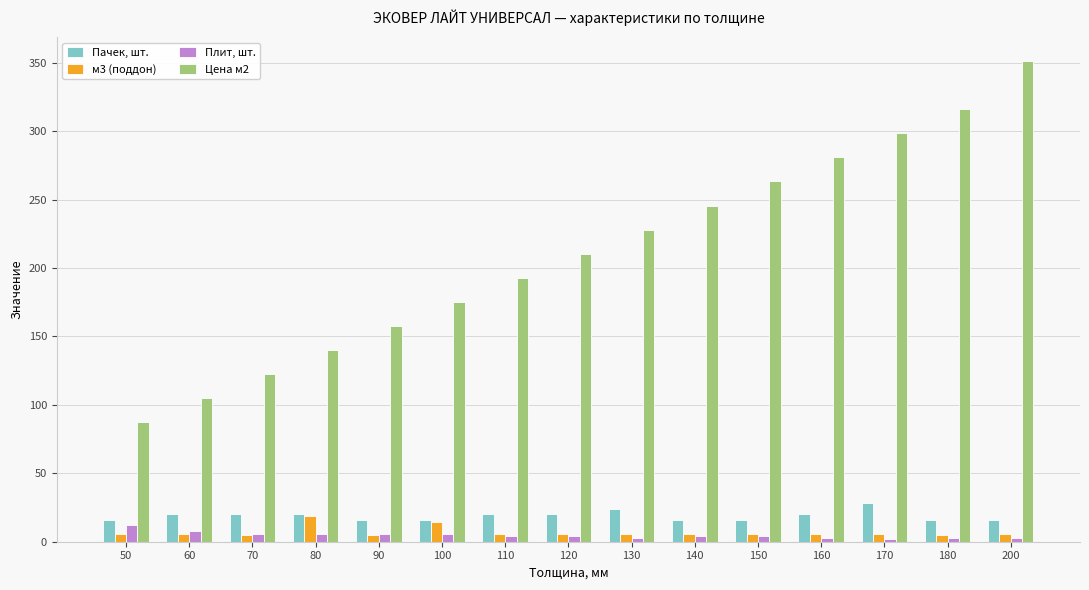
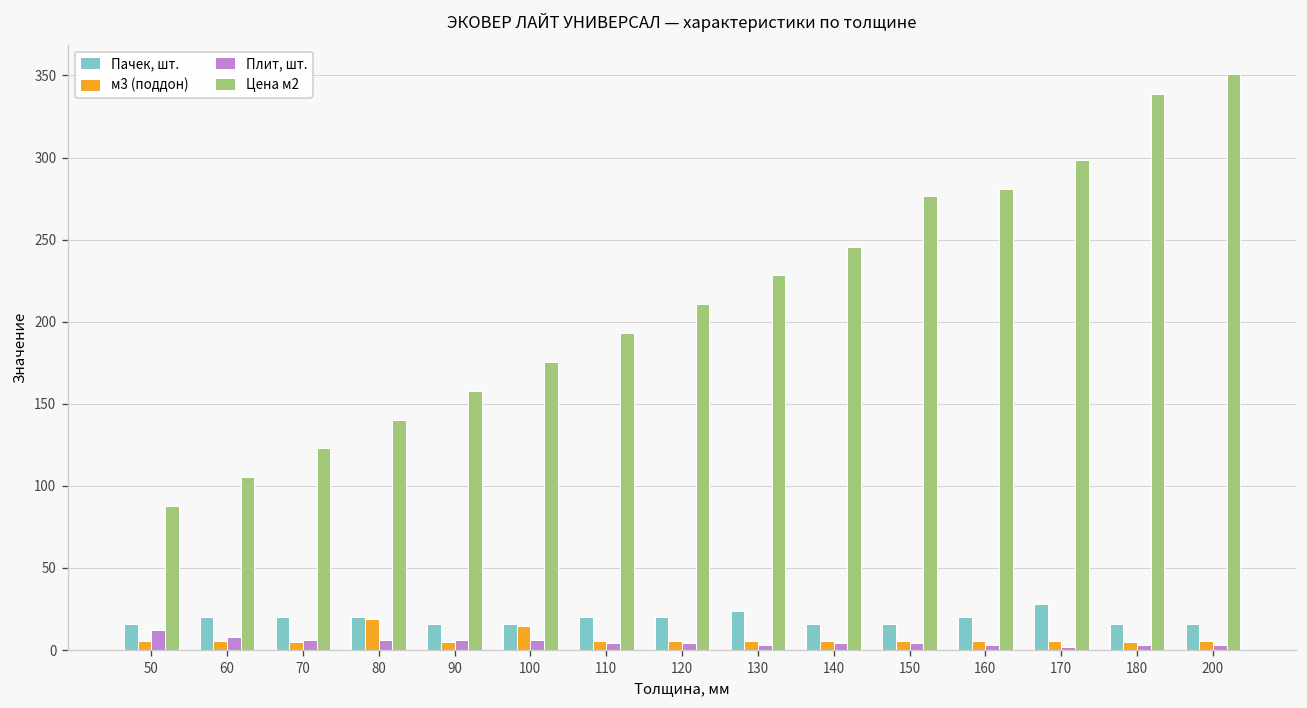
  {
    "Пачек, шт.": {
      "50": 16,
      "60": 20,
      "70": 20,
      "80": 20,
      "90": 16,
      "100": 16,
      "110": 20,
      "120": 20,
      "130": 24,
      "140": 16,
      "150": 16,
      "160": 20,
      "170": 28,
      "180": 16,
      "200": 16
    },
    "м3 (поддон)": {
      "50": 6,
      "60": 6,
      "70": 5,
      "80": 19,
      "90": 5,
      "100": 15,
      "110": 5,
      "120": 6,
      "130": 6,
      "140": 5,
      "150": 6,
      "160": 6,
      "170": 6,
      "180": 5,
      "200": 6
    },
    "Плит, шт.": {
      "50": 12,
      "60": 8,
      "70": 6,
      "80": 6,
      "90": 6,
      "100": 6,
      "110": 4,
      "120": 4,
      "130": 3,
      "140": 4,
      "150": 4,
      "160": 3,
      "170": 2,
      "180": 3,
      "200": 3
    },
    "Цена м2": {
      "50": 88,
      "60": 105,
      "70": 123,
      "80": 140,
      "90": 158,
      "100": 176,
      "110": 193,
      "120": 211,
      "130": 228,
      "140": 246,
-     "150": 263,
+     "150": 276,
      "160": 281,
      "170": 298,
-     "180": 316,
+     "180": 338,
      "200": 351
    }
  }
